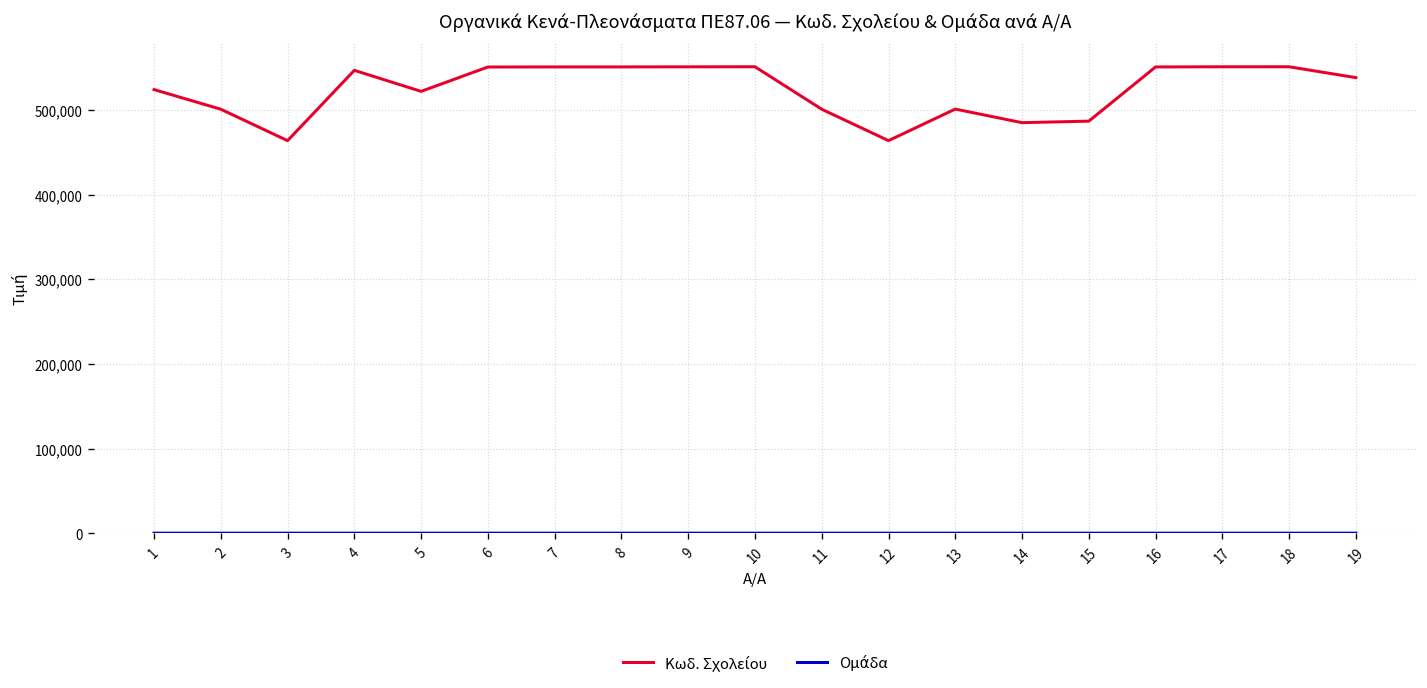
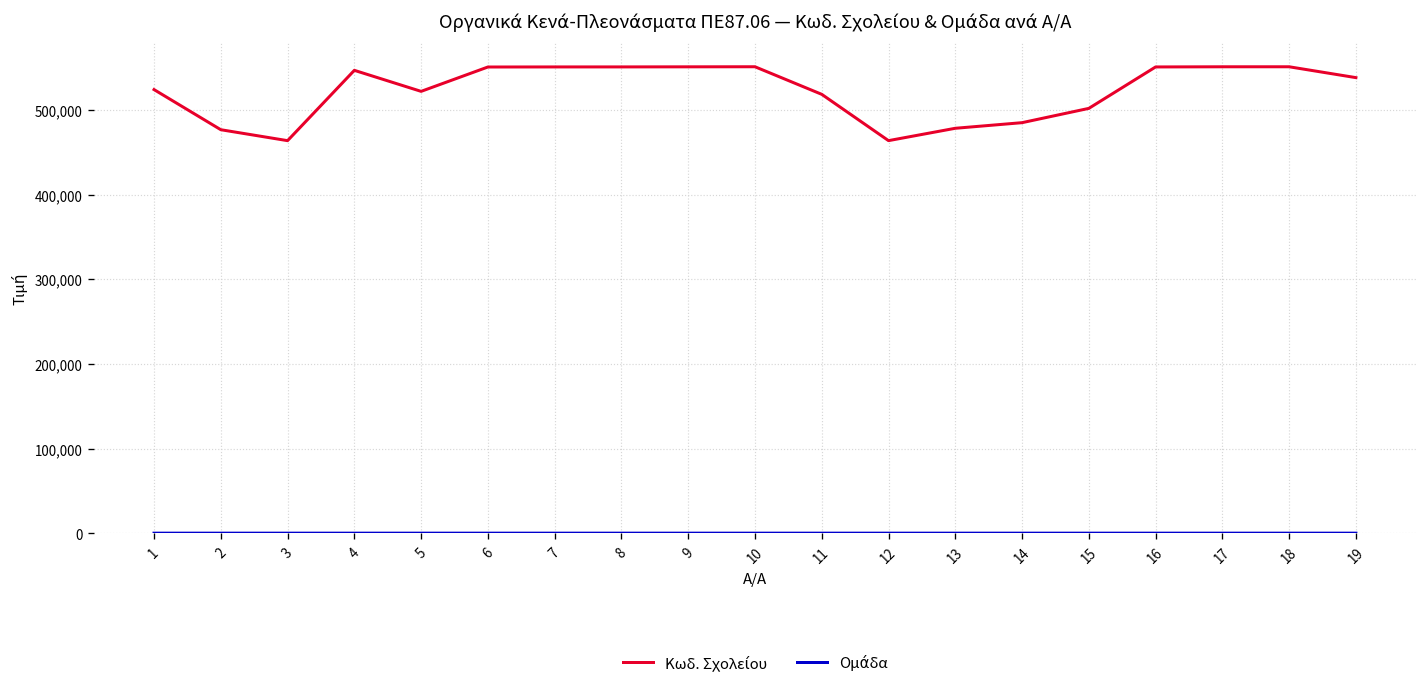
  {
    "Κωδ. Σχολείου": {
      "1": "520,000",
-     "2": "500,000",
+     "2": "480,000",
      "3": "460,000",
      "4": "550,000",
      "5": "520,000",
      "6": "550,000",
      "7": "550,000",
      "8": "550,000",
      "9": "550,000",
      "10": "550,000",
-     "11": "500,000",
+     "11": "520,000",
      "12": "460,000",
-     "13": "500,000",
+     "13": "480,000",
      "14": "490,000",
-     "15": "490,000",
+     "15": "500,000",
      "16": "550,000",
      "17": "550,000",
      "18": "550,000",
      "19": "540,000"
    },
    "Ομάδα": {
      "1": "0",
      "2": "0",
      "3": "0",
      "4": "0",
      "5": "0",
      "6": "0",
      "7": "0",
      "8": "0",
      "9": "0",
      "10": "0",
      "11": "0",
      "12": "0",
      "13": "0",
      "14": "0",
      "15": "0",
      "16": "0",
      "17": "0",
      "18": "0",
      "19": "0"
    }
  }
